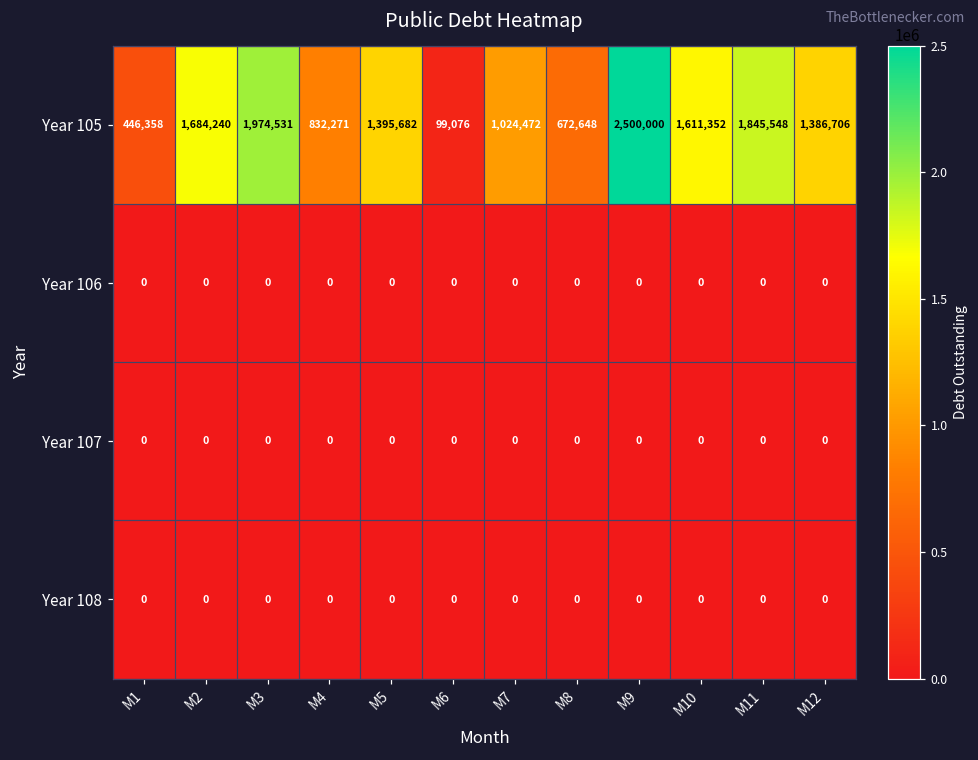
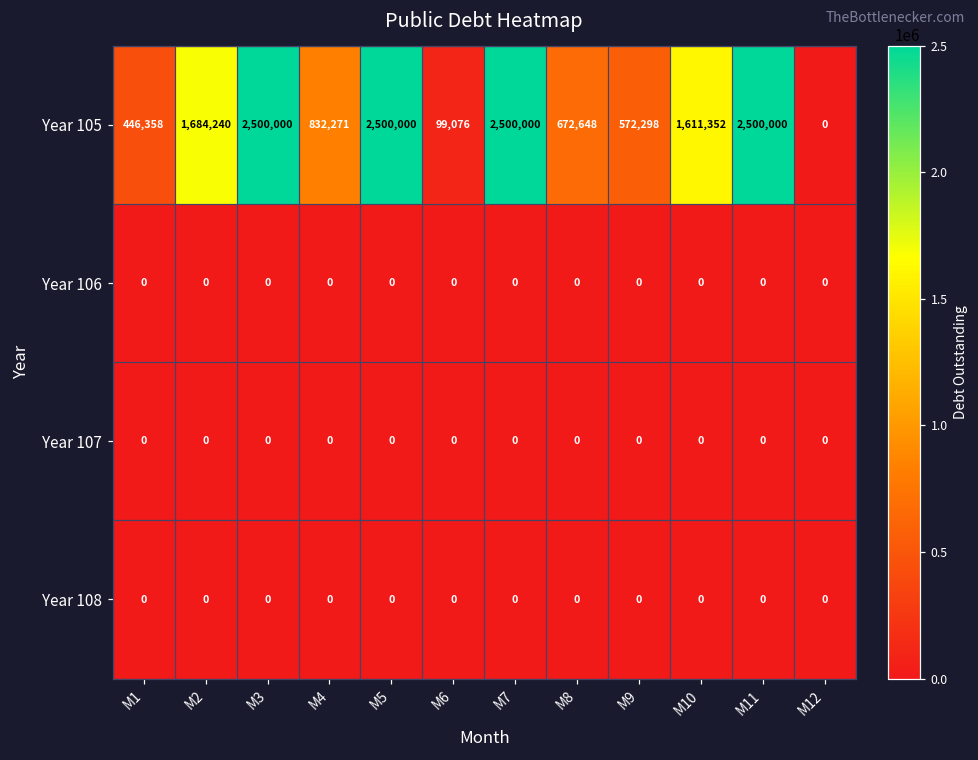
  {
    "Year 105": {
      "M1": "446,358",
      "M2": "1,684,240",
-     "M3": "1,974,531",
+     "M3": "2,500,000",
      "M4": "832,271",
-     "M5": "1,395,682",
+     "M5": "2,500,000",
      "M6": "99,076",
-     "M7": "1,024,472",
+     "M7": "2,500,000",
      "M8": "672,648",
-     "M9": "2,500,000",
+     "M9": "572,298",
      "M10": "1,611,352",
-     "M11": "1,845,548",
-     "M12": "1,386,706"
+     "M11": "2,500,000",
+     "M12": "0"
    },
    "Year 106": {
      "M1": "0",
      "M2": "0",
      "M3": "0",
      "M4": "0",
      "M5": "0",
      "M6": "0",
      "M7": "0",
      "M8": "0",
      "M9": "0",
      "M10": "0",
      "M11": "0",
      "M12": "0"
    },
    "Year 107": {
      "M1": "0",
      "M2": "0",
      "M3": "0",
      "M4": "0",
      "M5": "0",
      "M6": "0",
      "M7": "0",
      "M8": "0",
      "M9": "0",
      "M10": "0",
      "M11": "0",
      "M12": "0"
    },
    "Year 108": {
      "M1": "0",
      "M2": "0",
      "M3": "0",
      "M4": "0",
      "M5": "0",
      "M6": "0",
      "M7": "0",
      "M8": "0",
      "M9": "0",
      "M10": "0",
      "M11": "0",
      "M12": "0"
    }
  }
